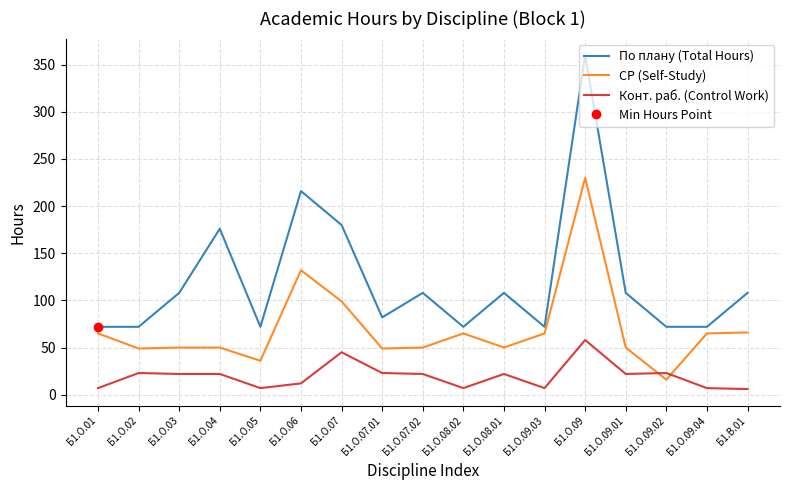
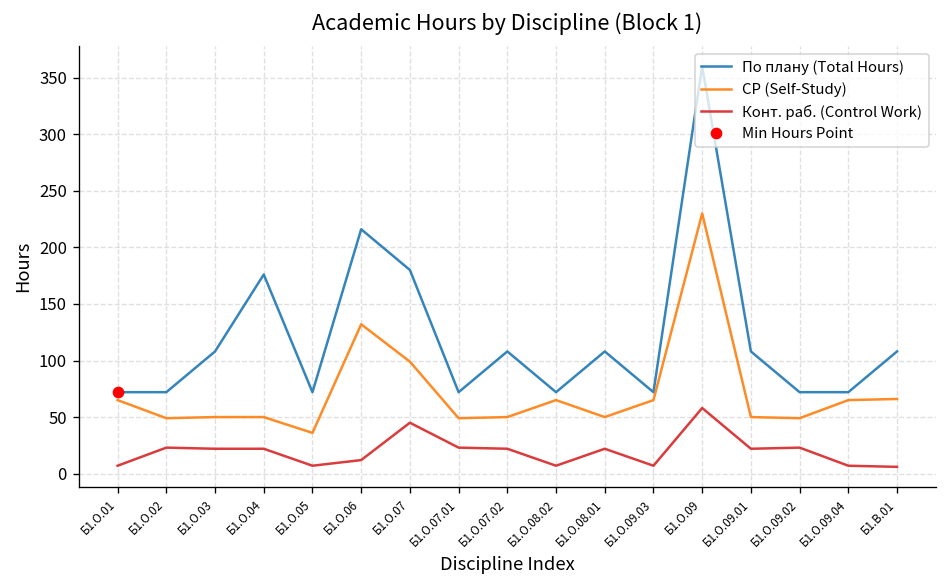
  {
    "По плану (Total Hours)": {
      "Б1.О.02": 70,
      "Б1.О.03": 110,
      "Б1.О.04": 180,
      "Б1.О.05": 70,
      "Б1.О.06": 220,
      "Б1.О.07": 180,
-     "Б1.О.07.01": 80,
+     "Б1.О.07.01": 70,
      "Б1.О.07.02": 110,
      "Б1.О.08.02": 70,
      "Б1.О.08.01": 110,
      "Б1.О.09.03": 70,
      "Б1.О.09.01": 110,
      "Б1.О.09.02": 70,
      "Б1.О.09.04": 70,
      "Б1.В.01": 110
    },
    "СР (Self-Study)": {
      "Б1.О.01": 70,
      "Б1.О.02": 50,
      "Б1.О.03": 50,
      "Б1.О.04": 50,
      "Б1.О.05": 40,
      "Б1.О.06": 130,
      "Б1.О.07": 100,
      "Б1.О.07.01": 50,
      "Б1.О.07.02": 50,
      "Б1.О.08.02": 70,
      "Б1.О.08.01": 50,
      "Б1.О.09.03": 70,
      "Б1.О.09": 230,
      "Б1.О.09.01": 50,
-     "Б1.О.09.02": 20,
+     "Б1.О.09.02": 50,
      "Б1.О.09.04": 70,
      "Б1.В.01": 70
    },
    "Конт. раб. (Control Work)": {
      "Б1.О.01": 10,
      "Б1.О.02": 20,
      "Б1.О.03": 20,
      "Б1.О.04": 20,
      "Б1.О.05": 10,
      "Б1.О.06": 10,
      "Б1.О.07": 50,
      "Б1.О.07.01": 20,
      "Б1.О.07.02": 20,
      "Б1.О.08.02": 10,
      "Б1.О.08.01": 20,
      "Б1.О.09.03": 10,
      "Б1.О.09": 60,
      "Б1.О.09.01": 20,
      "Б1.О.09.02": 20,
      "Б1.О.09.04": 10,
      "Б1.В.01": 10
    }
  }
